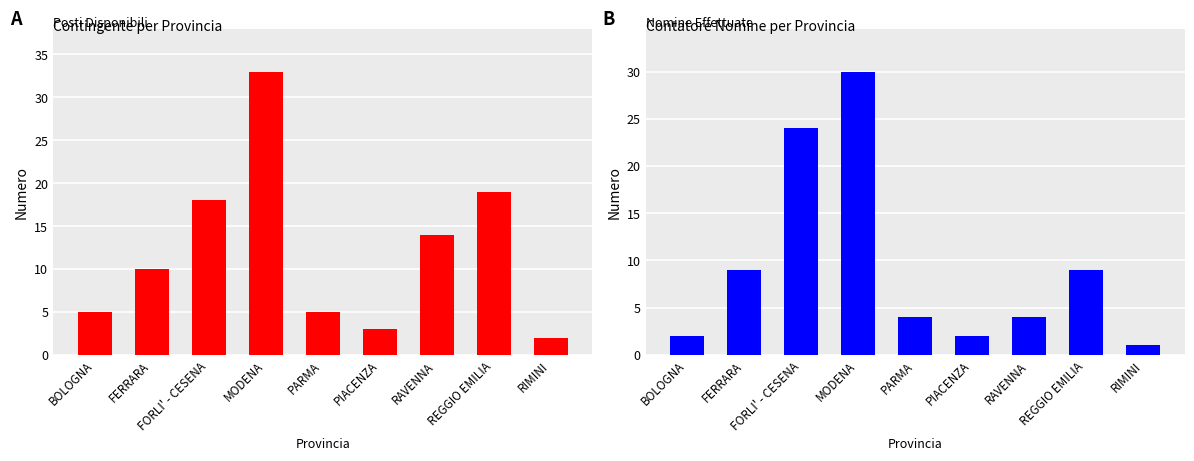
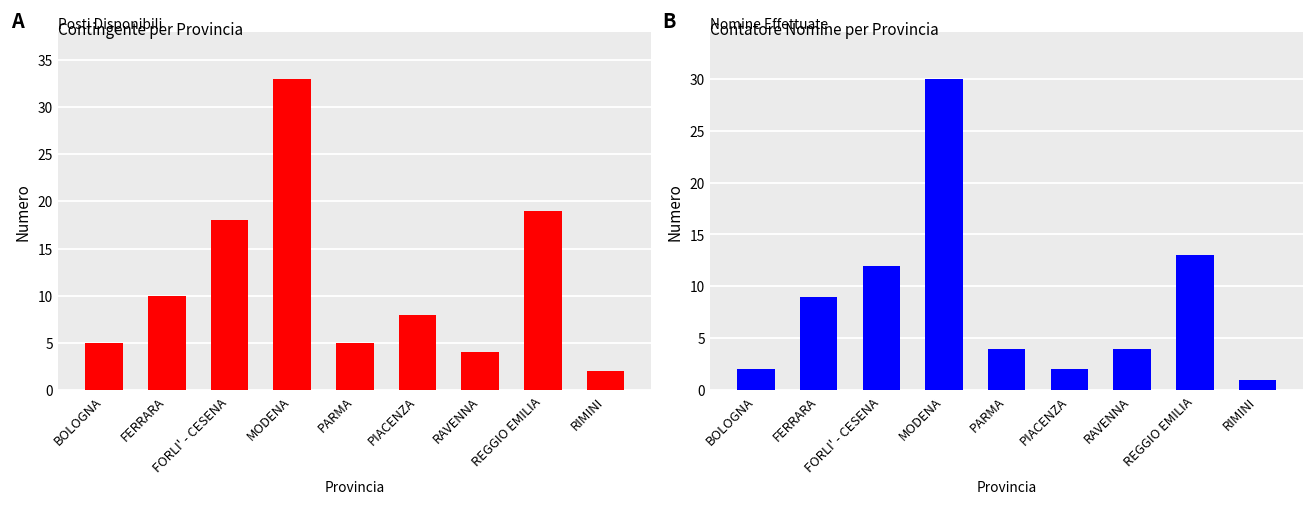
  {
    "Posti Disponibili": {
      "BOLOGNA": 5,
      "FERRARA": 10,
      "FORLI' - CESENA": 18,
      "MODENA": 33,
      "PARMA": 5,
-     "PIACENZA": 3,
-     "RAVENNA": 14,
+     "PIACENZA": 8,
+     "RAVENNA": 4,
      "REGGIO EMILIA": 19,
      "RIMINI": 2
    },
    "Nomine Effettuate": {
      "BOLOGNA": 2,
      "FERRARA": 9,
-     "FORLI' - CESENA": 24,
+     "FORLI' - CESENA": 12,
      "MODENA": 30,
      "PARMA": 4,
      "PIACENZA": 2,
      "RAVENNA": 4,
-     "REGGIO EMILIA": 9,
+     "REGGIO EMILIA": 13,
      "RIMINI": 1
    }
  }
